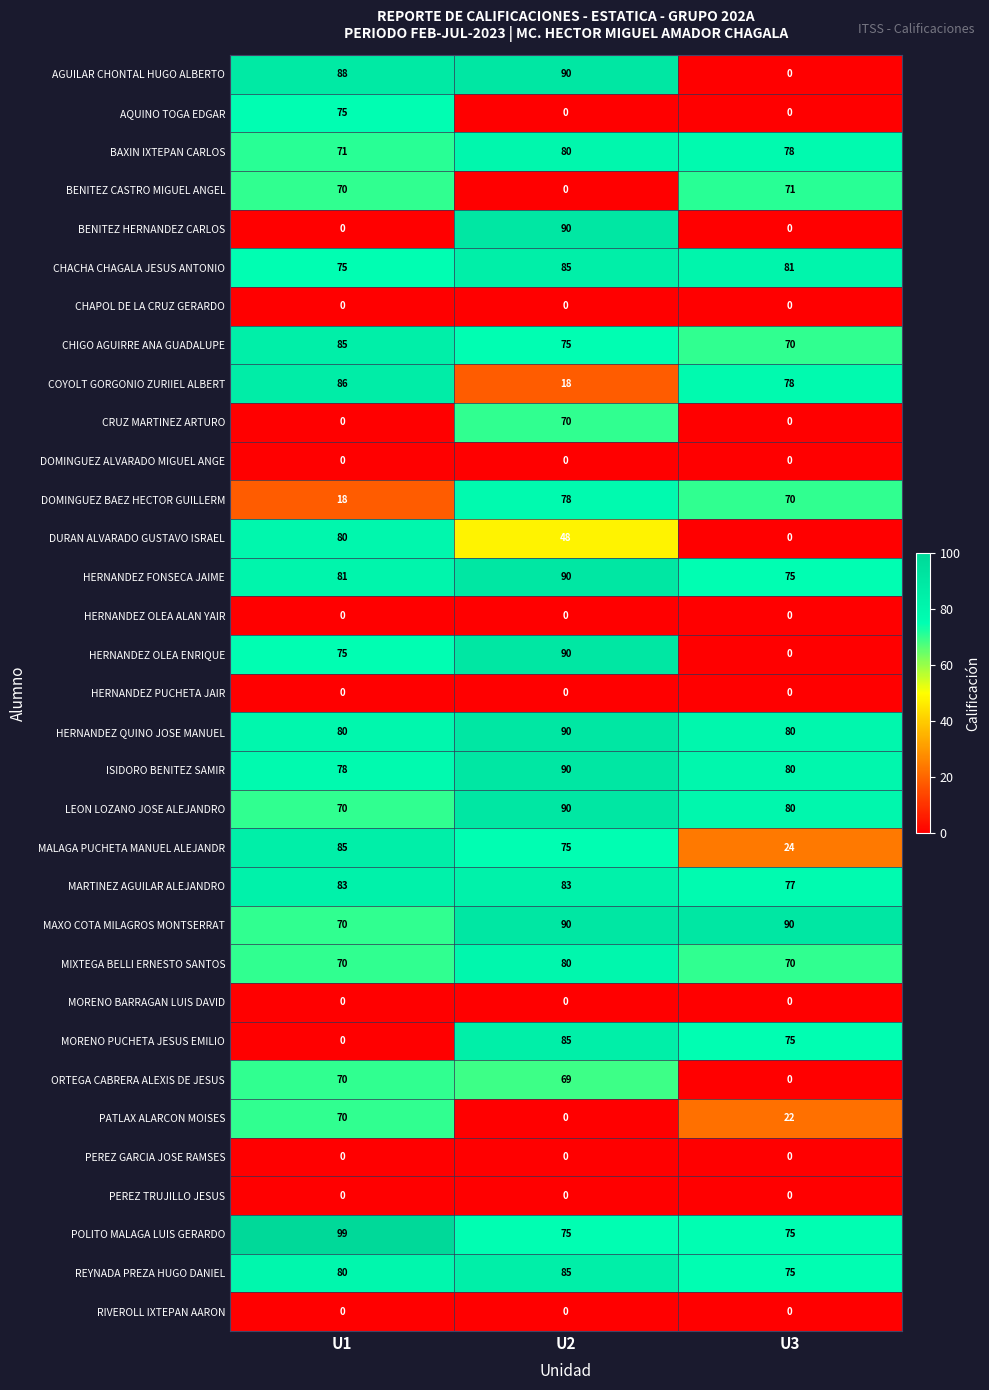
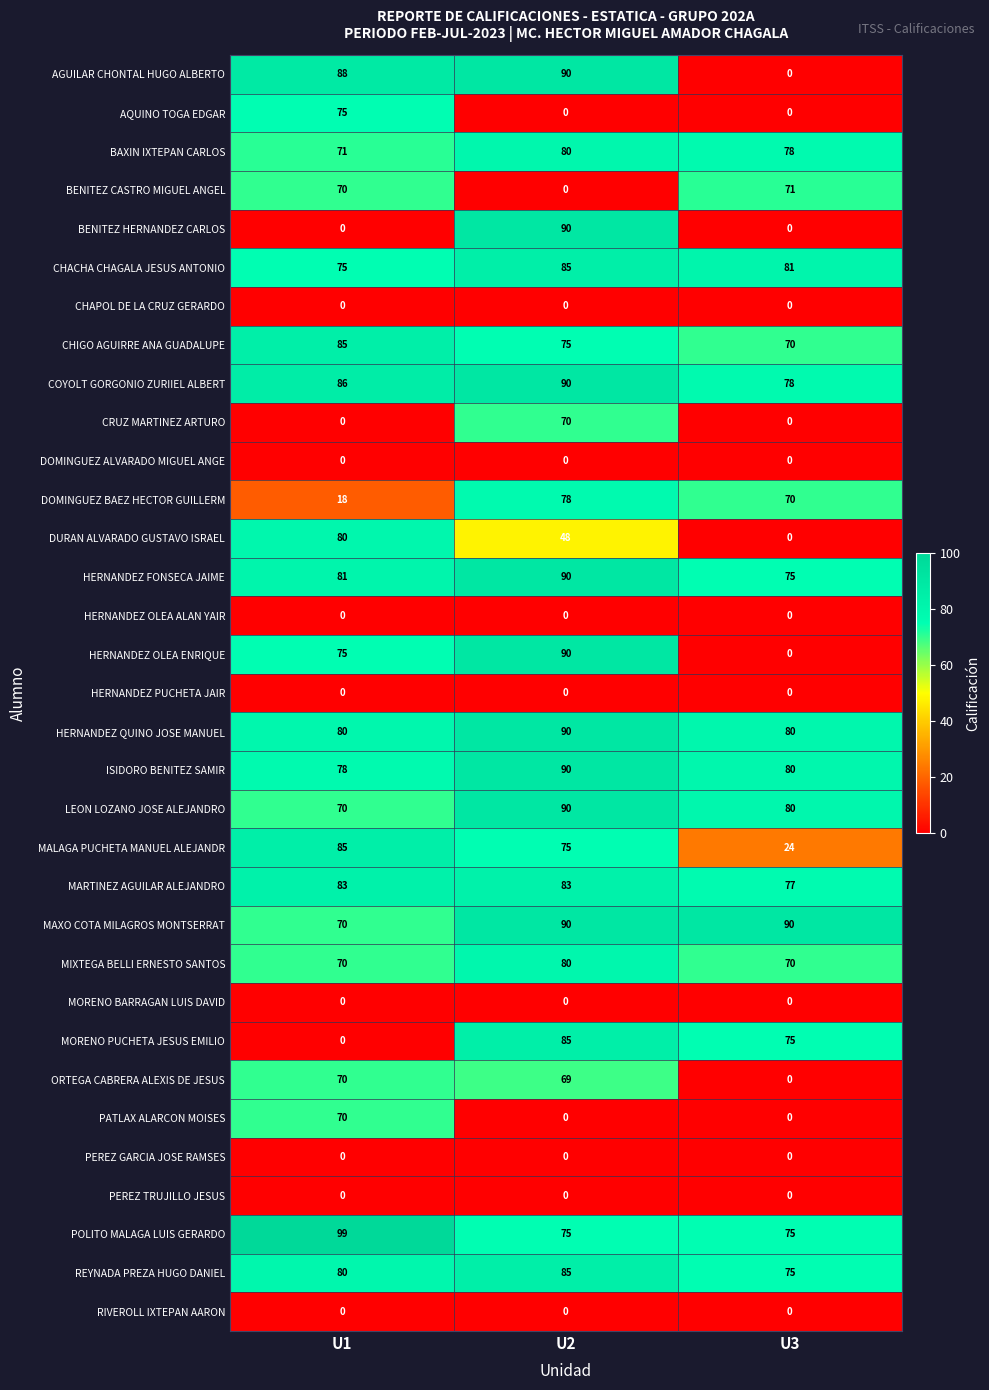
  {
    "AGUILAR CHONTAL HUGO ALBERTO": {
      "U1": 88,
      "U2": 90,
      "U3": 0
    },
    "AQUINO TOGA EDGAR": {
      "U1": 75,
      "U2": 0,
      "U3": 0
    },
    "BAXIN IXTEPAN CARLOS": {
      "U1": 71,
      "U2": 80,
      "U3": 78
    },
    "BENITEZ CASTRO MIGUEL ANGEL": {
      "U1": 70,
      "U2": 0,
      "U3": 71
    },
    "BENITEZ HERNANDEZ CARLOS": {
      "U1": 0,
      "U2": 90,
      "U3": 0
    },
    "CHACHA CHAGALA JESUS ANTONIO": {
      "U1": 75,
      "U2": 85,
      "U3": 81
    },
    "CHAPOL DE LA CRUZ GERARDO": {
      "U1": 0,
      "U2": 0,
      "U3": 0
    },
    "CHIGO AGUIRRE ANA GUADALUPE": {
      "U1": 85,
      "U2": 75,
      "U3": 70
    },
    "COYOLT GORGONIO ZURIIEL ALBERT": {
      "U1": 86,
-     "U2": 18,
+     "U2": 90,
      "U3": 78
    },
    "CRUZ MARTINEZ ARTURO": {
      "U1": 0,
      "U2": 70,
      "U3": 0
    },
    "DOMINGUEZ ALVARADO MIGUEL ANGE": {
      "U1": 0,
      "U2": 0,
      "U3": 0
    },
    "DOMINGUEZ BAEZ HECTOR GUILLERM": {
      "U1": 18,
      "U2": 78,
      "U3": 70
    },
    "DURAN ALVARADO GUSTAVO ISRAEL": {
      "U1": 80,
      "U2": 48,
      "U3": 0
    },
    "HERNANDEZ FONSECA JAIME": {
      "U1": 81,
      "U2": 90,
      "U3": 75
    },
    "HERNANDEZ OLEA ALAN YAIR": {
      "U1": 0,
      "U2": 0,
      "U3": 0
    },
    "HERNANDEZ OLEA ENRIQUE": {
      "U1": 75,
      "U2": 90,
      "U3": 0
    },
    "HERNANDEZ PUCHETA JAIR": {
      "U1": 0,
      "U2": 0,
      "U3": 0
    },
    "HERNANDEZ QUINO JOSE MANUEL": {
      "U1": 80,
      "U2": 90,
      "U3": 80
    },
    "ISIDORO BENITEZ SAMIR": {
      "U1": 78,
      "U2": 90,
      "U3": 80
    },
    "LEON LOZANO JOSE ALEJANDRO": {
      "U1": 70,
      "U2": 90,
      "U3": 80
    },
    "MALAGA PUCHETA MANUEL ALEJANDR": {
      "U1": 85,
      "U2": 75,
      "U3": 24
    },
    "MARTINEZ AGUILAR ALEJANDRO": {
      "U1": 83,
      "U2": 83,
      "U3": 77
    },
    "MAXO COTA MILAGROS MONTSERRAT": {
      "U1": 70,
      "U2": 90,
      "U3": 90
    },
    "MIXTEGA BELLI ERNESTO SANTOS": {
      "U1": 70,
      "U2": 80,
      "U3": 70
    },
    "MORENO BARRAGAN LUIS DAVID": {
      "U1": 0,
      "U2": 0,
      "U3": 0
    },
    "MORENO PUCHETA JESUS EMILIO": {
      "U1": 0,
      "U2": 85,
      "U3": 75
    },
    "ORTEGA CABRERA ALEXIS DE JESUS": {
      "U1": 70,
      "U2": 69,
      "U3": 0
    },
    "PATLAX ALARCON MOISES": {
      "U1": 70,
      "U2": 0,
-     "U3": 22
+     "U3": 0
    },
    "PEREZ GARCIA JOSE RAMSES": {
      "U1": 0,
      "U2": 0,
      "U3": 0
    },
    "PEREZ TRUJILLO JESUS": {
      "U1": 0,
      "U2": 0,
      "U3": 0
    },
    "POLITO MALAGA LUIS GERARDO": {
      "U1": 99,
      "U2": 75,
      "U3": 75
    },
    "REYNADA PREZA HUGO DANIEL": {
      "U1": 80,
      "U2": 85,
      "U3": 75
    },
    "RIVEROLL IXTEPAN AARON": {
      "U1": 0,
      "U2": 0,
      "U3": 0
    }
  }
